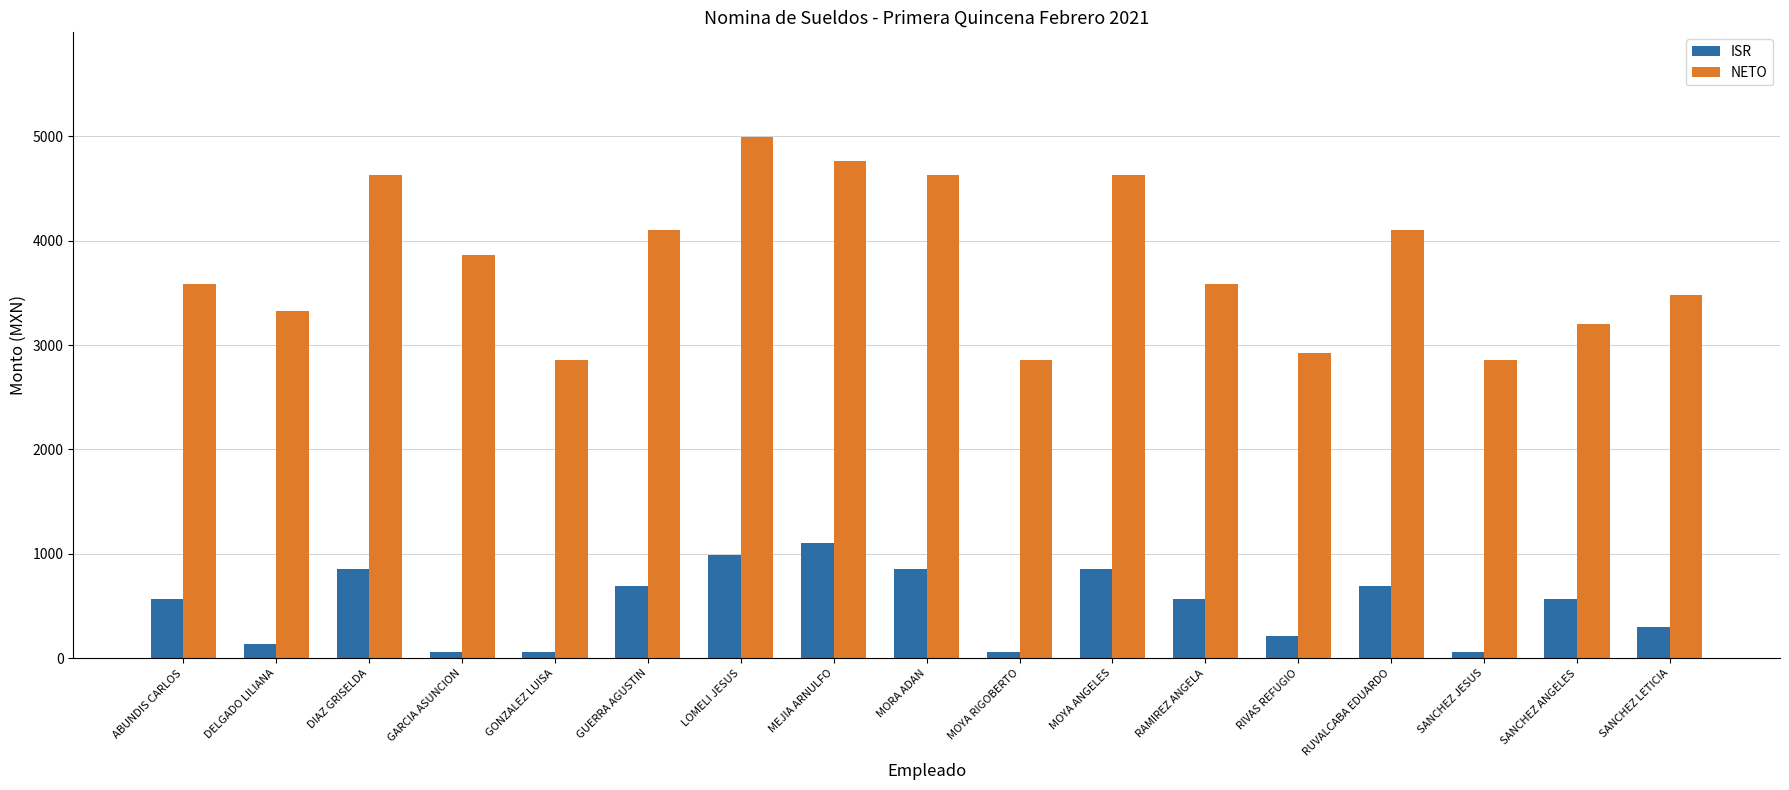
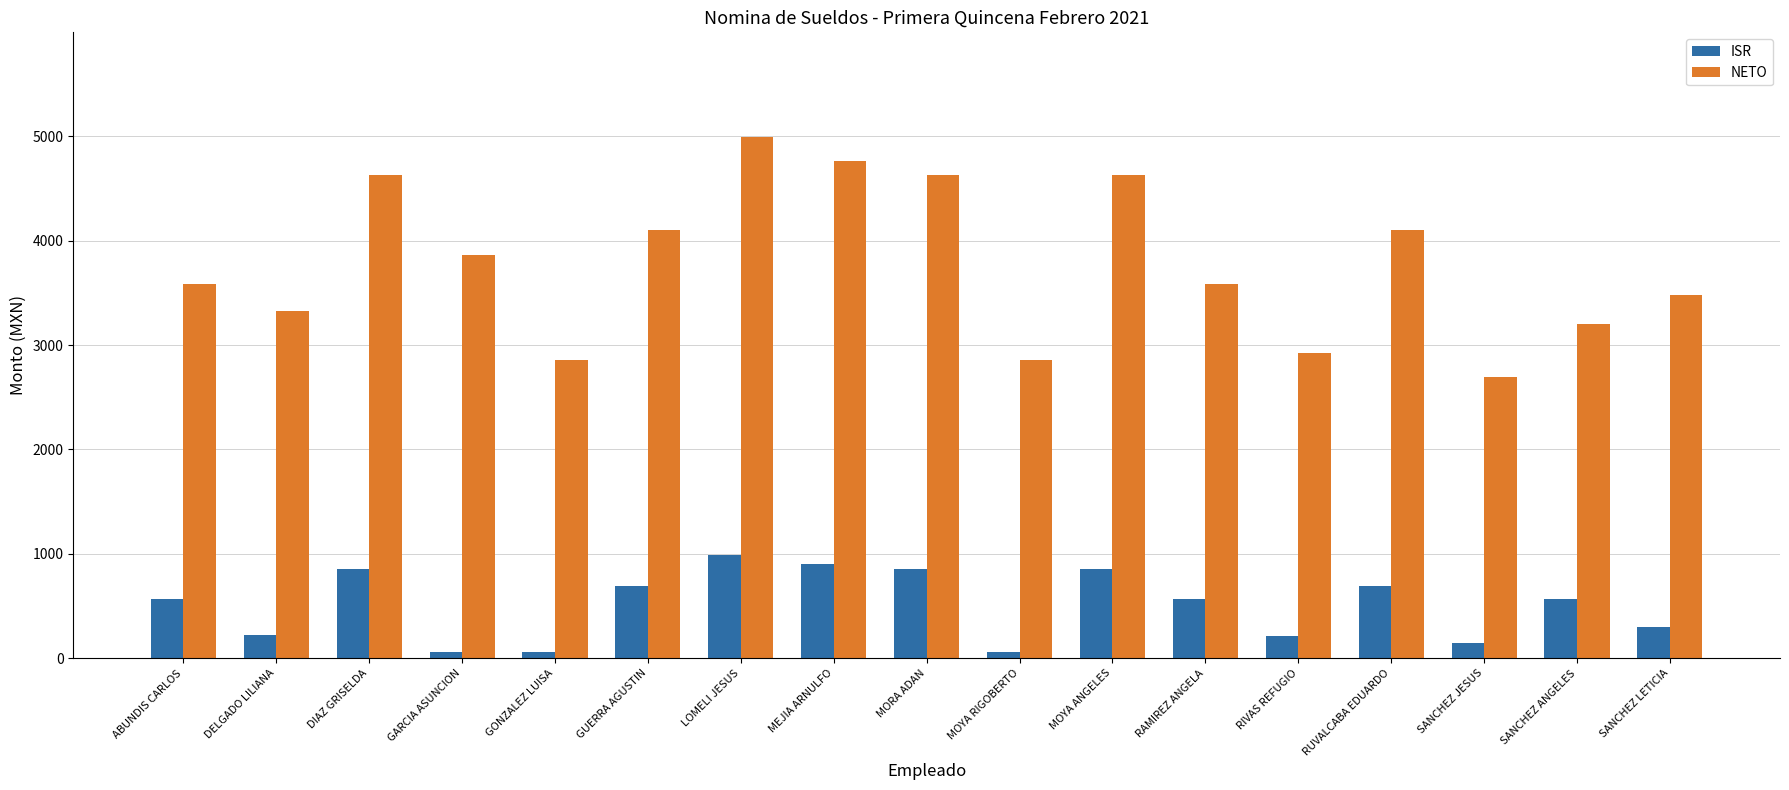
  {
    "ISR": {
      "ABUNDIS CARLOS": 570,
-     "DELGADO LILIANA": 140,
+     "DELGADO LILIANA": 220,
      "DIAZ GRISELDA": 850,
      "GARCIA ASUNCION": 60,
      "GONZALEZ LUISA": 60,
      "GUERRA AGUSTIN": 690,
      "LOMELI JESUS": 990,
-     "MEJIA ARNULFO": 1100,
+     "MEJIA ARNULFO": 900,
      "MORA ADAN": 850,
      "MOYA RIGOBERTO": 60,
      "MOYA ANGELES": 850,
      "RAMIREZ ANGELA": 570,
      "RIVAS REFUGIO": 210,
      "RUVALCABA EDUARDO": 690,
-     "SANCHEZ JESUS": 60,
+     "SANCHEZ JESUS": 150,
      "SANCHEZ ANGELES": 570,
      "SANCHEZ LETICIA": 300
    },
    "NETO": {
      "ABUNDIS CARLOS": 3580,
      "DELGADO LILIANA": 3330,
      "DIAZ GRISELDA": 4630,
      "GARCIA ASUNCION": 3860,
      "GONZALEZ LUISA": 2860,
      "GUERRA AGUSTIN": 4100,
      "LOMELI JESUS": 5000,
      "MEJIA ARNULFO": 4760,
      "MORA ADAN": 4630,
      "MOYA RIGOBERTO": 2860,
      "MOYA ANGELES": 4630,
      "RAMIREZ ANGELA": 3580,
      "RIVAS REFUGIO": 2920,
      "RUVALCABA EDUARDO": 4100,
-     "SANCHEZ JESUS": 2860,
+     "SANCHEZ JESUS": 2690,
      "SANCHEZ ANGELES": 3200,
      "SANCHEZ LETICIA": 3480
    }
  }
